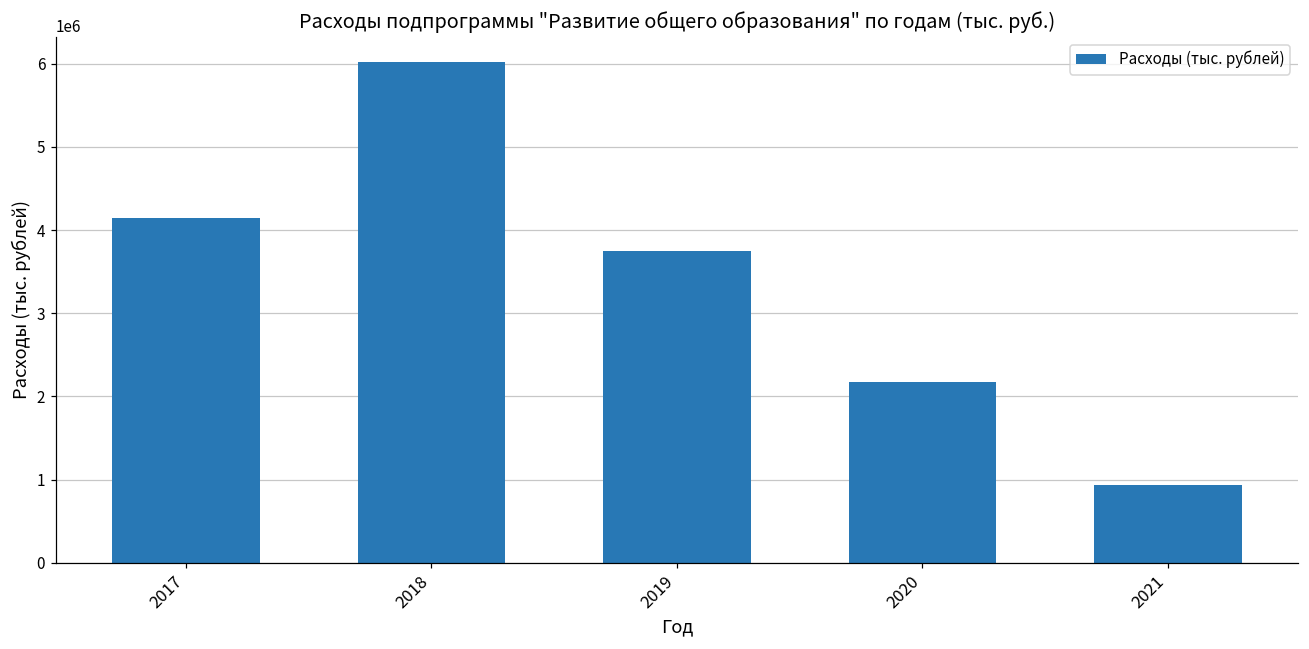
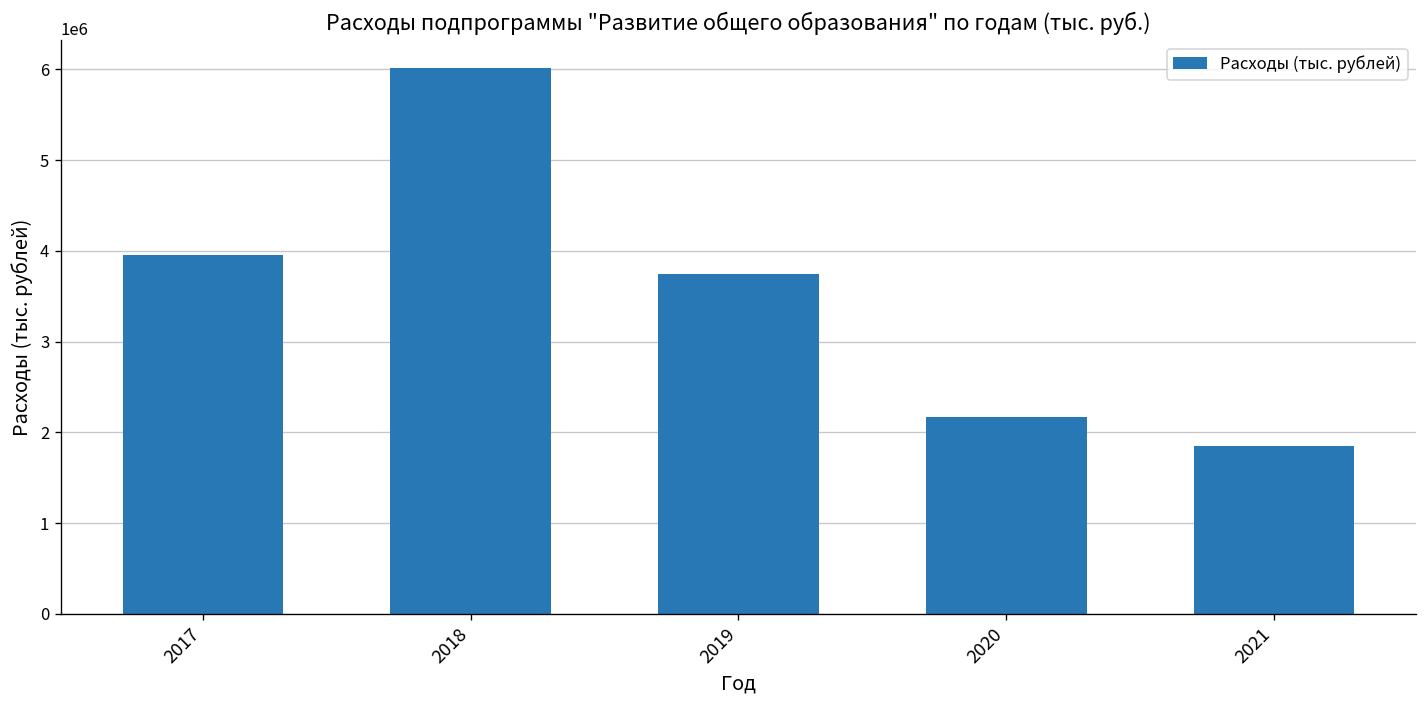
  {
-   "2017": 4100000,
+   "2017": 4000000,
    "2018": 6000000,
    "2019": 3700000,
    "2020": 2200000,
-   "2021": 900000
+   "2021": 1900000
  }
